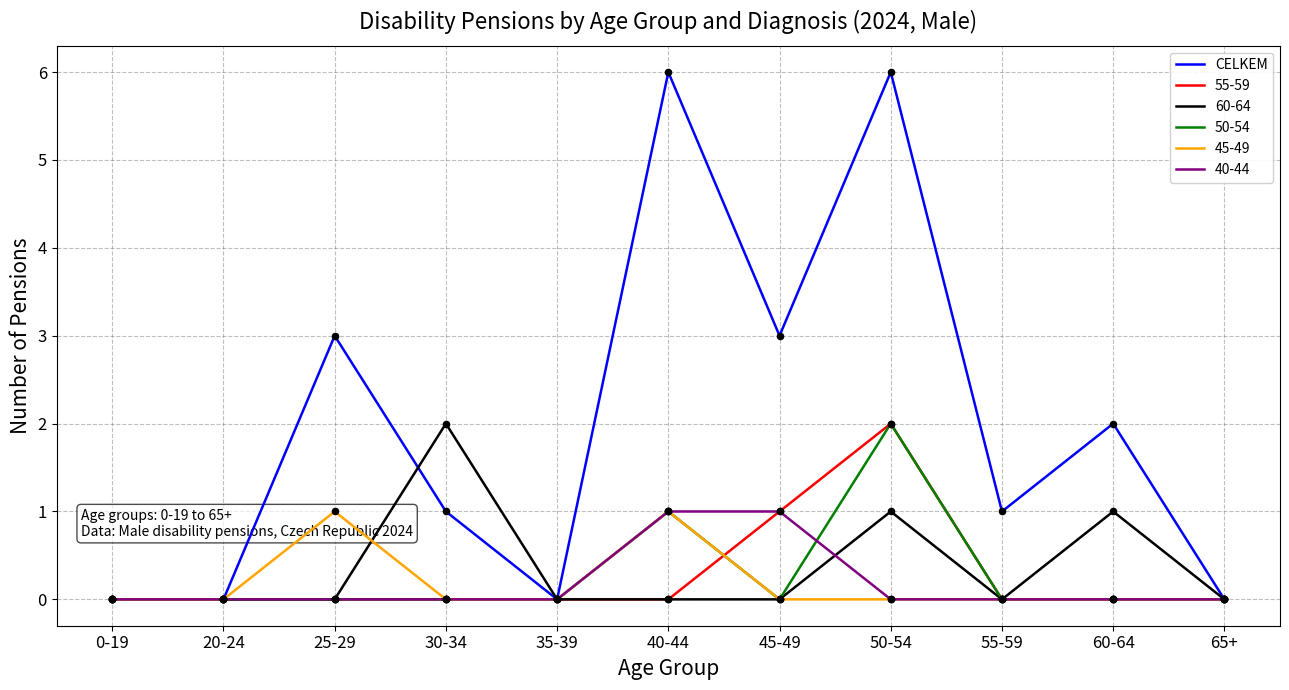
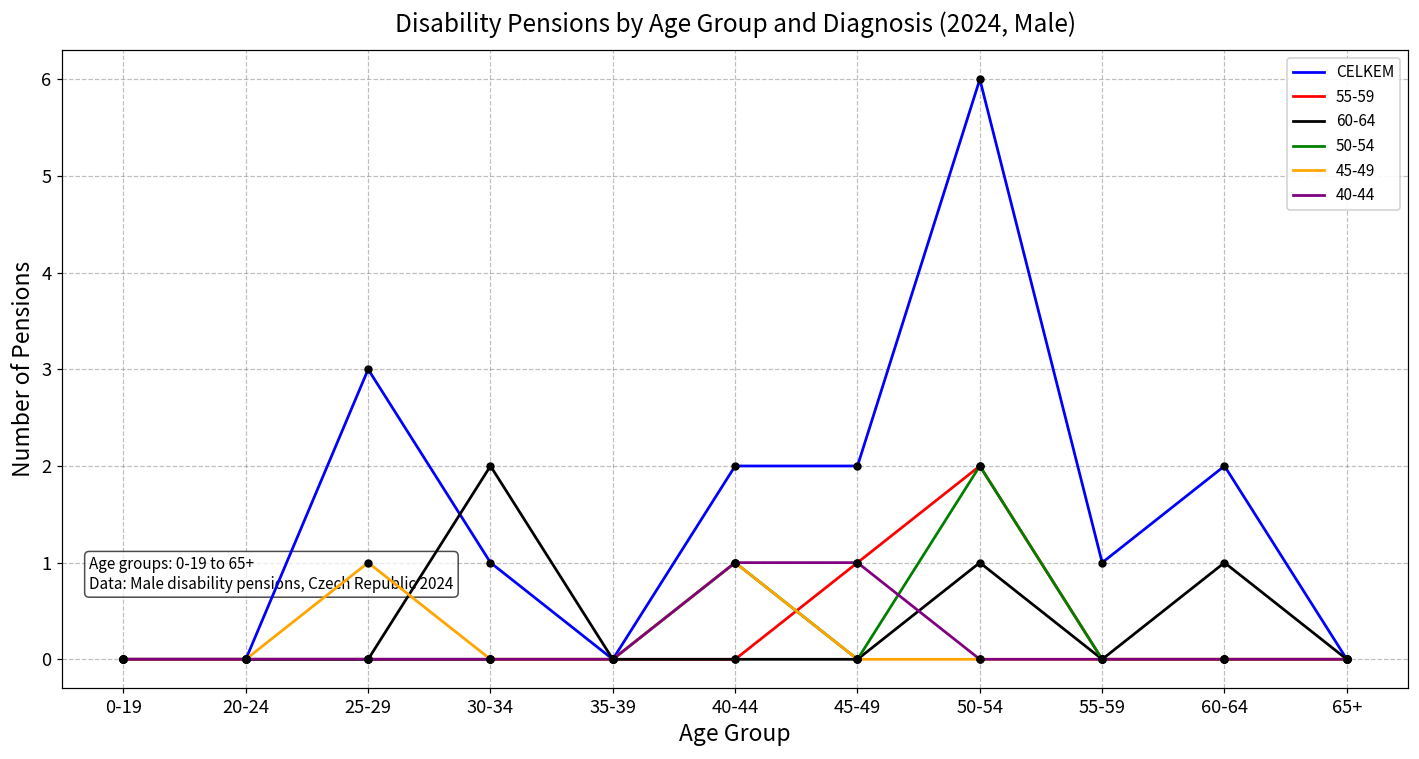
  {
    "CELKEM": {
      "25-29": 3,
      "30-34": 1,
-     "40-44": 6,
-     "45-49": 3,
+     "40-44": 2,
+     "45-49": 2,
      "50-54": 6,
      "55-59": 1,
      "60-64": 2
    },
    "60-64": {
      "30-34": 2,
      "50-54": 1,
      "60-64": 1
    }
  }
